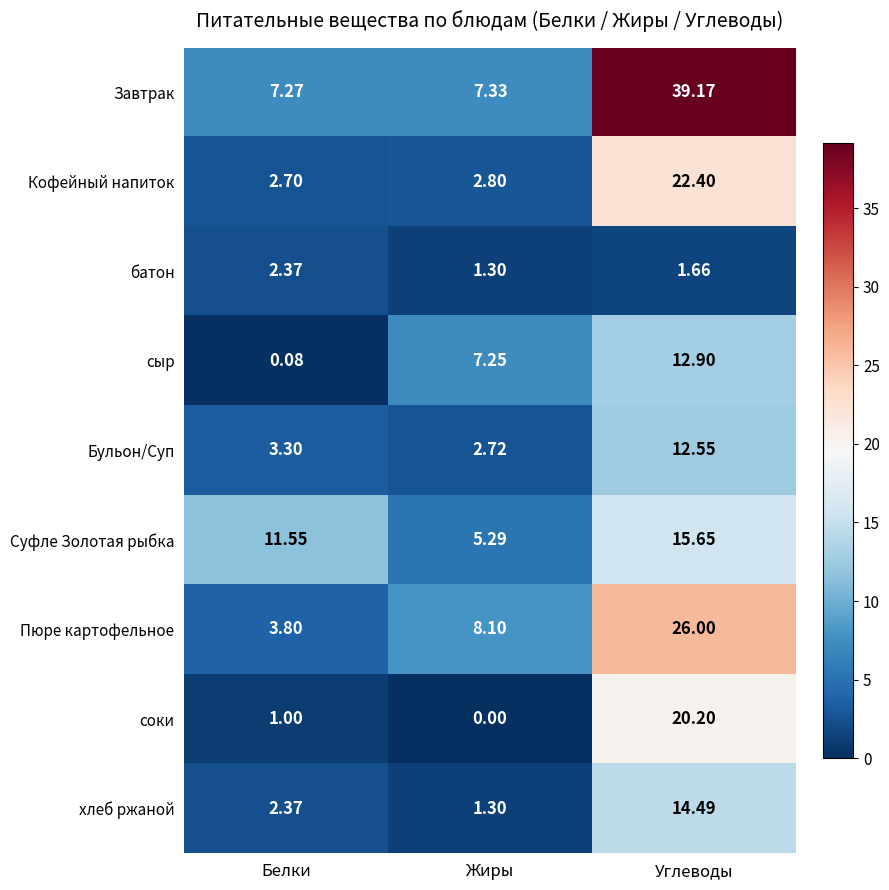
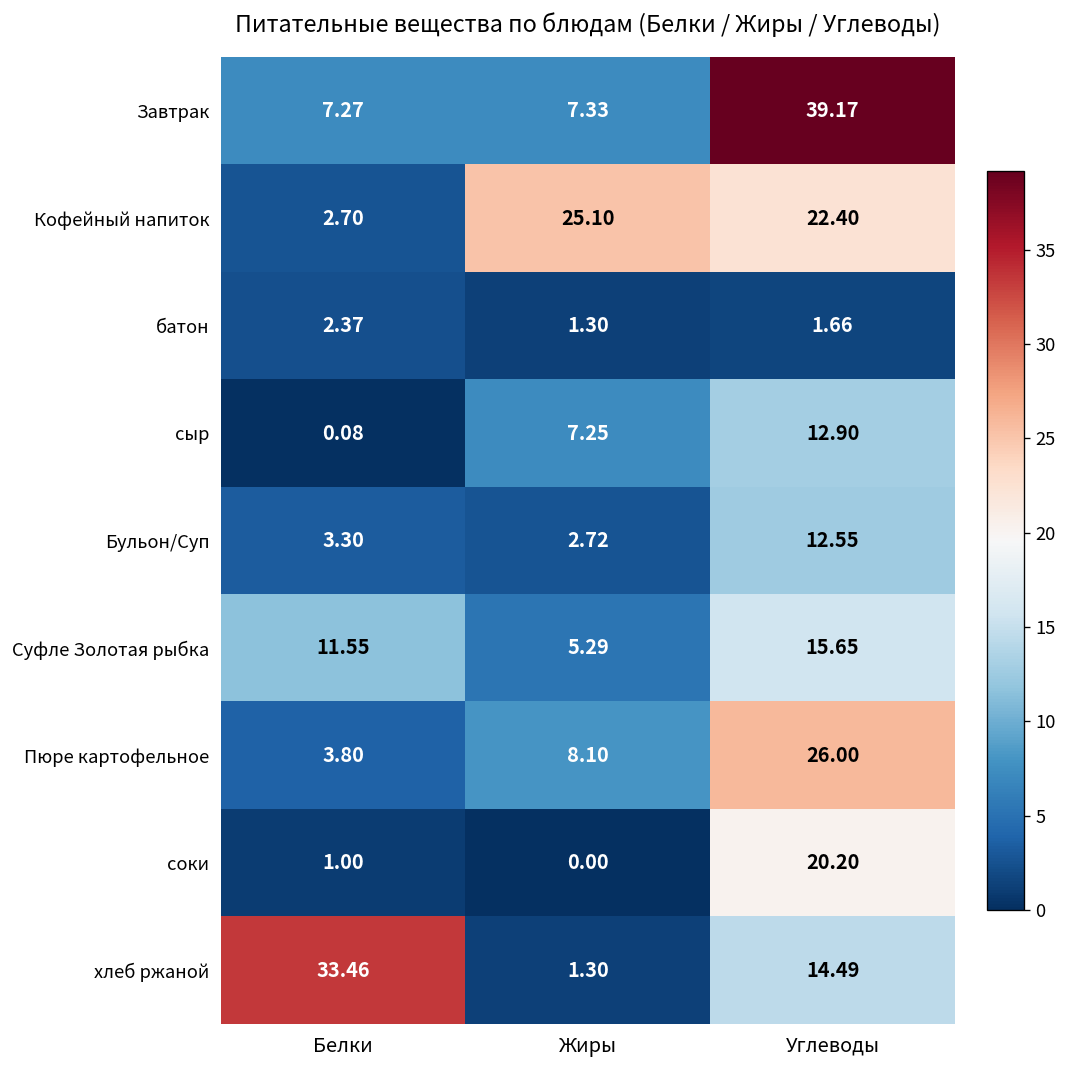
  {
    "Завтрак": {
      "Белки": 7.27,
      "Жиры": 7.33,
      "Углеводы": 39.17
    },
    "Кофейный напиток": {
      "Белки": 2.70,
-     "Жиры": 2.80,
+     "Жиры": 25.10,
      "Углеводы": 22.40
    },
    "батон": {
      "Белки": 2.37,
      "Жиры": 1.30,
      "Углеводы": 1.66
    },
    "сыр": {
      "Белки": 0.08,
      "Жиры": 7.25,
      "Углеводы": 12.90
    },
    "Бульон/Суп": {
      "Белки": 3.30,
      "Жиры": 2.72,
      "Углеводы": 12.55
    },
    "Суфле Золотая рыбка": {
      "Белки": 11.55,
      "Жиры": 5.29,
      "Углеводы": 15.65
    },
    "Пюре картофельное": {
      "Белки": 3.80,
      "Жиры": 8.10,
      "Углеводы": 26.00
    },
    "соки": {
      "Белки": 1.00,
      "Жиры": 0.00,
      "Углеводы": 20.20
    },
    "хлеб ржаной": {
-     "Белки": 2.37,
+     "Белки": 33.46,
      "Жиры": 1.30,
      "Углеводы": 14.49
    }
  }
